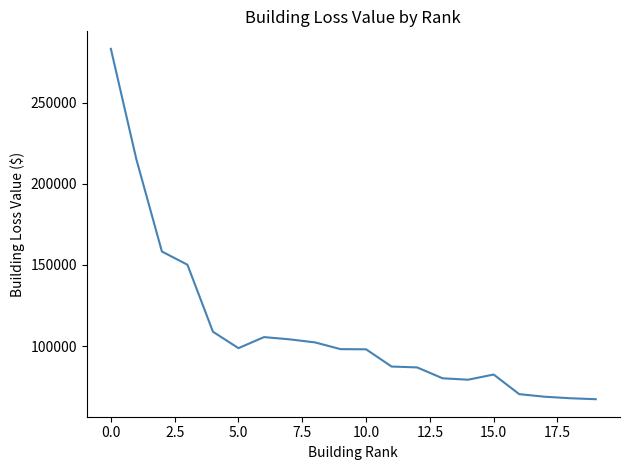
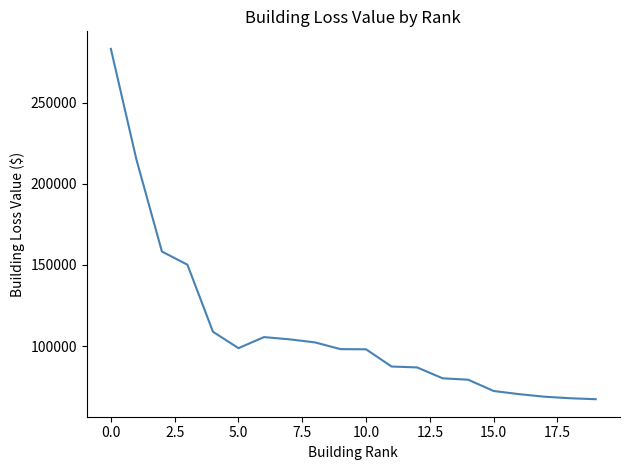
  {
    "0.0": 283000,
    "5.0": 99000,
    "10.0": 98000,
-   "15.0": 83000
+   "15.0": 72000
  }
